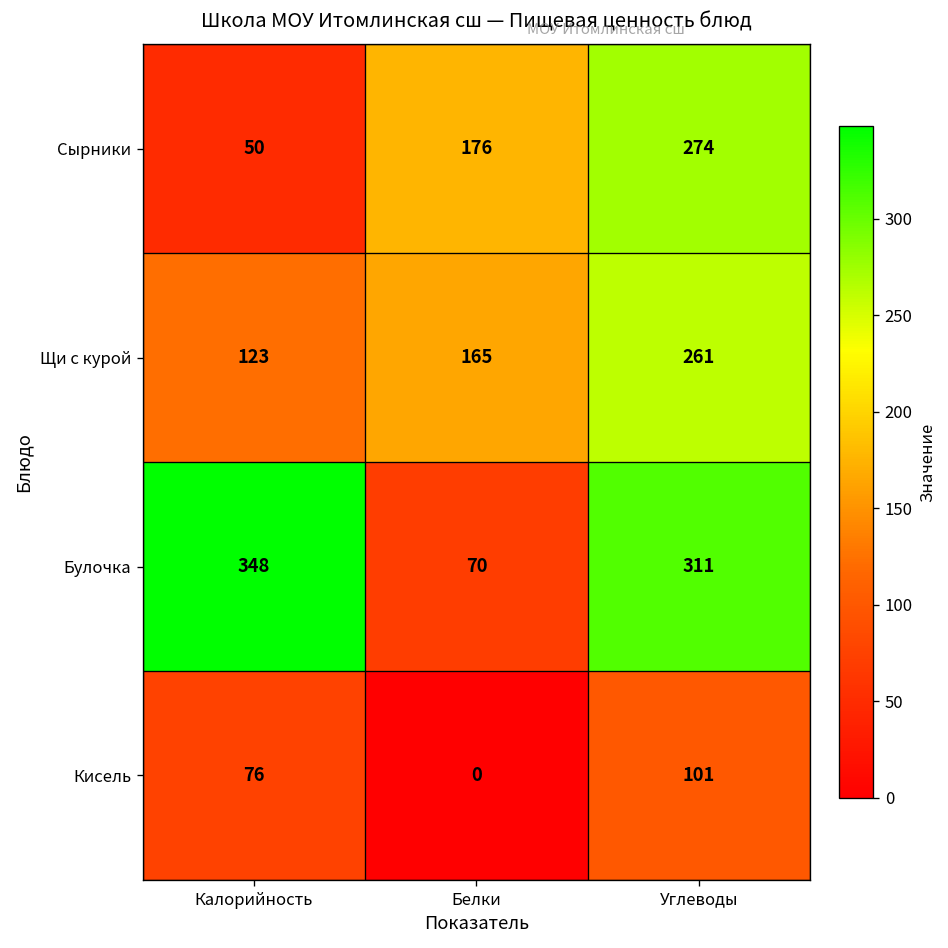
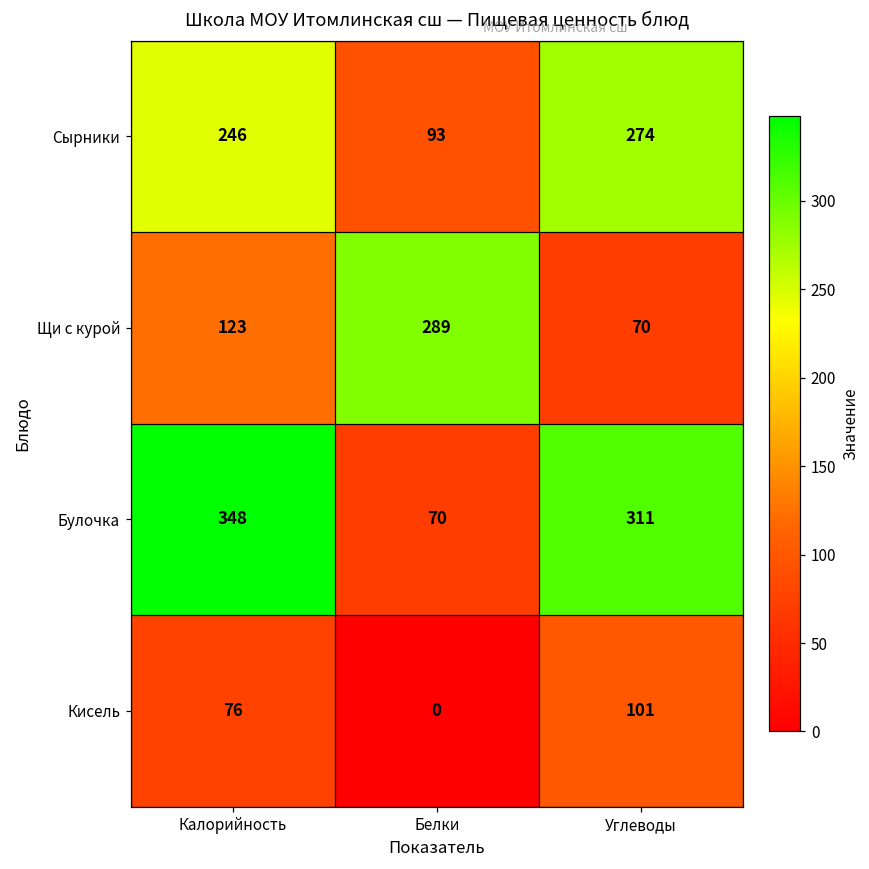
  {
    "Сырники": {
-     "Калорийность": 50,
-     "Белки": 176,
+     "Калорийность": 246,
+     "Белки": 93,
      "Углеводы": 274
    },
    "Щи с курой": {
      "Калорийность": 123,
-     "Белки": 165,
-     "Углеводы": 261
+     "Белки": 289,
+     "Углеводы": 70
    },
    "Булочка": {
      "Калорийность": 348,
      "Белки": 70,
      "Углеводы": 311
    },
    "Кисель": {
      "Калорийность": 76,
      "Белки": 0,
      "Углеводы": 101
    }
  }
